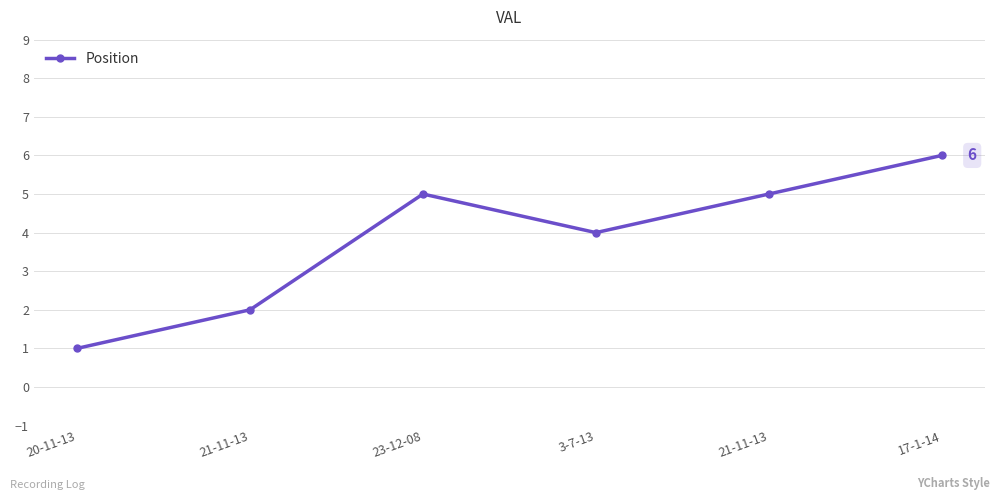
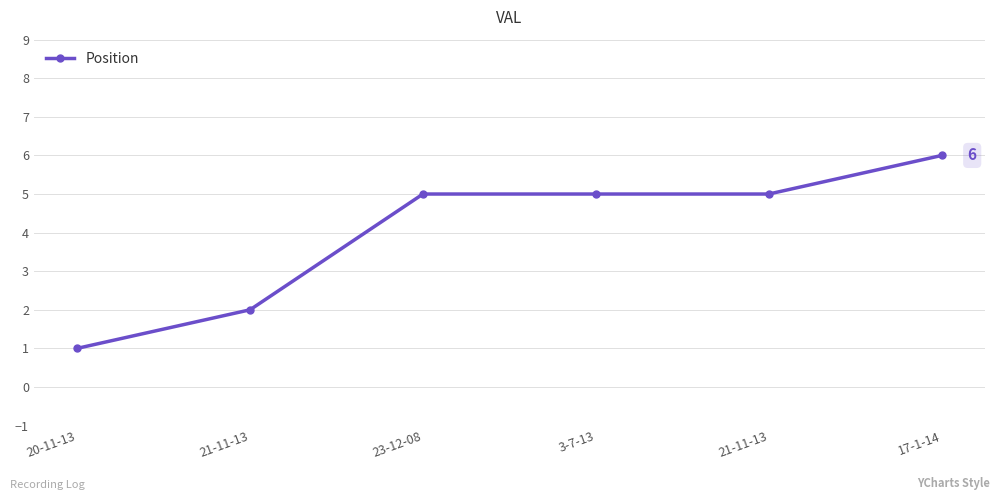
  {
    "20-11-13": 1,
    "23-12-08": 5,
-   "3-7-13": 4
+   "3-7-13": 5
  }
